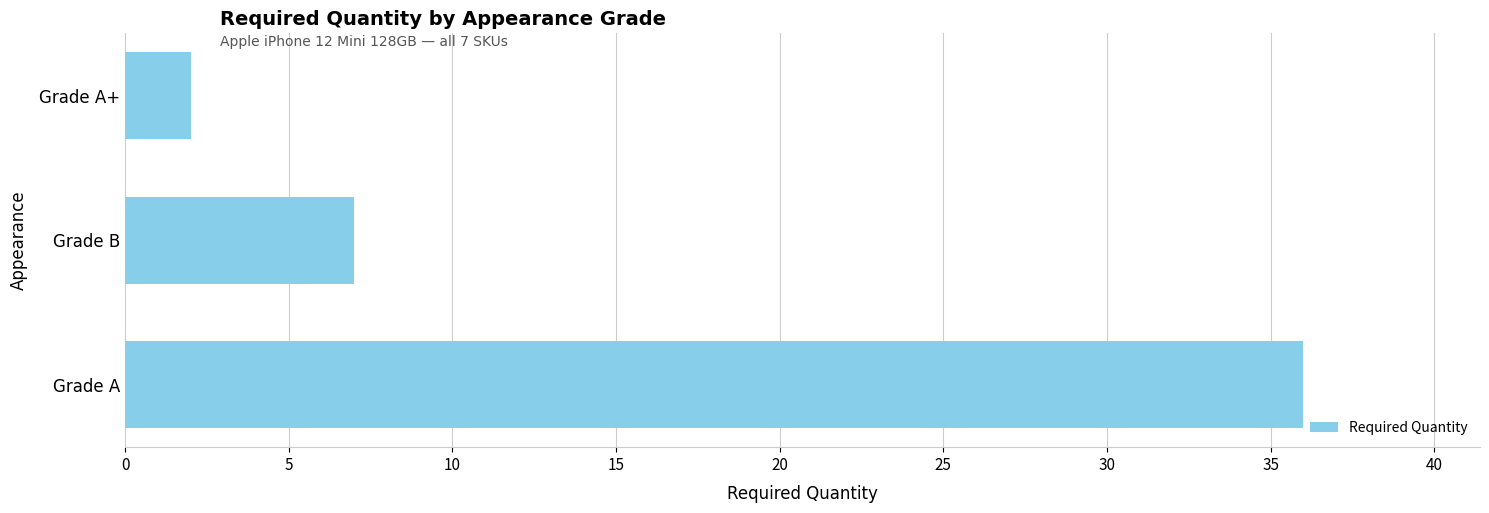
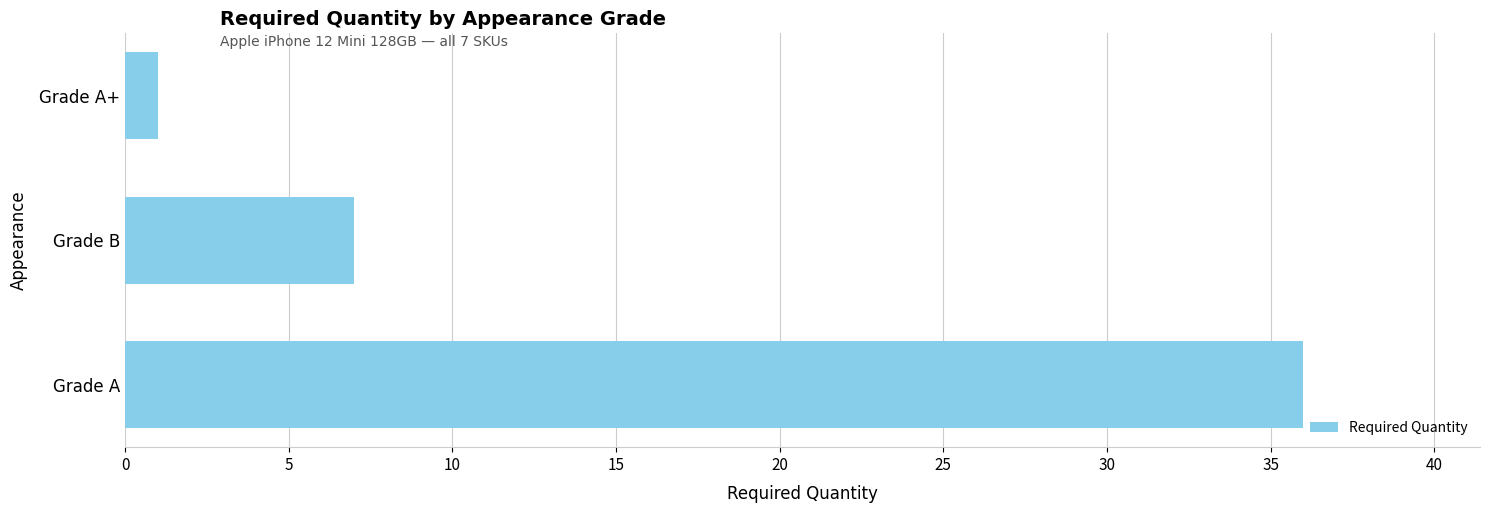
  {
-   "Grade A+": 2,
+   "Grade A+": 1,
    "Grade B": 7,
    "Grade A": 36
  }
